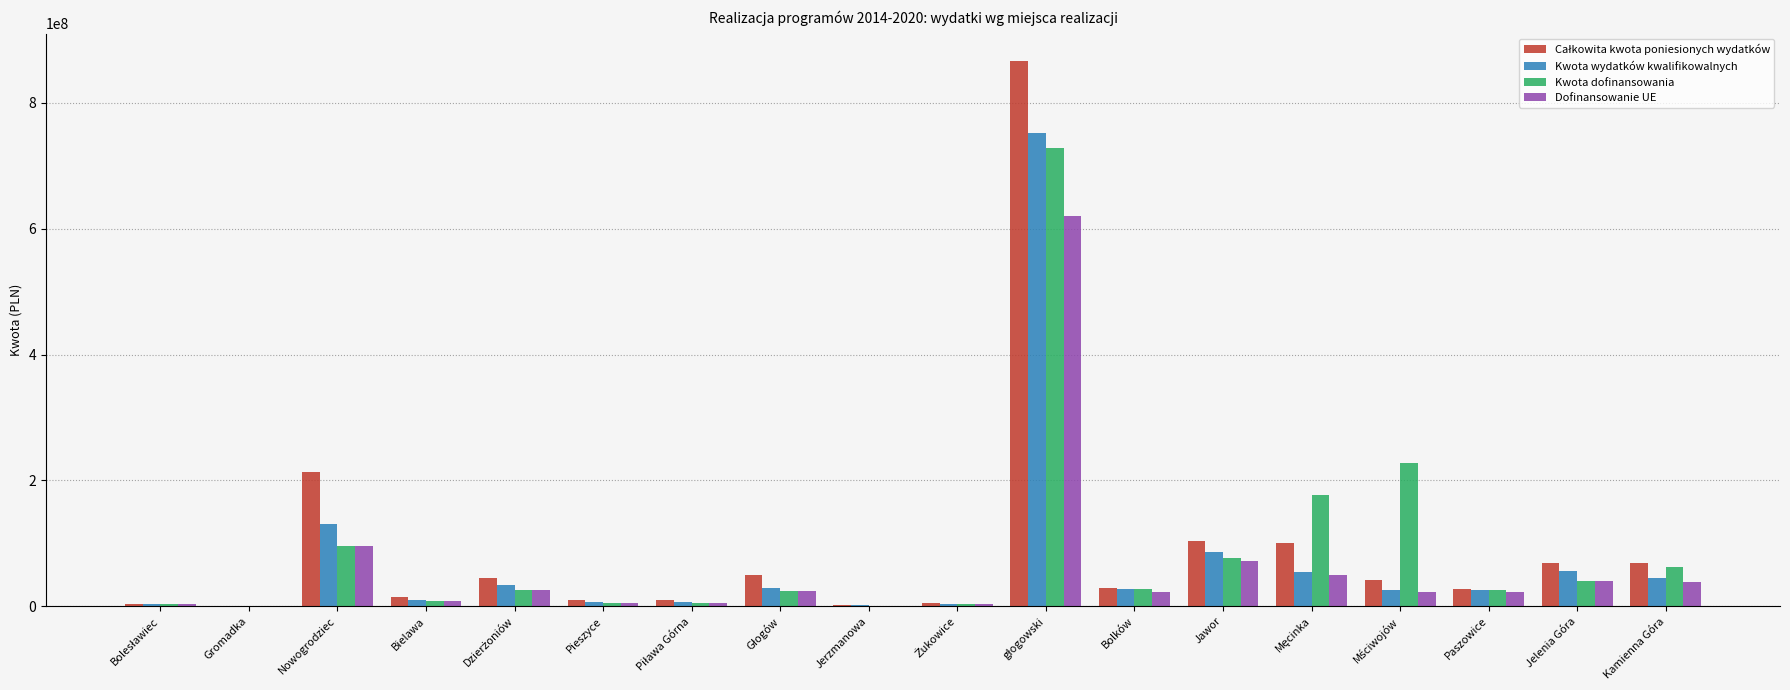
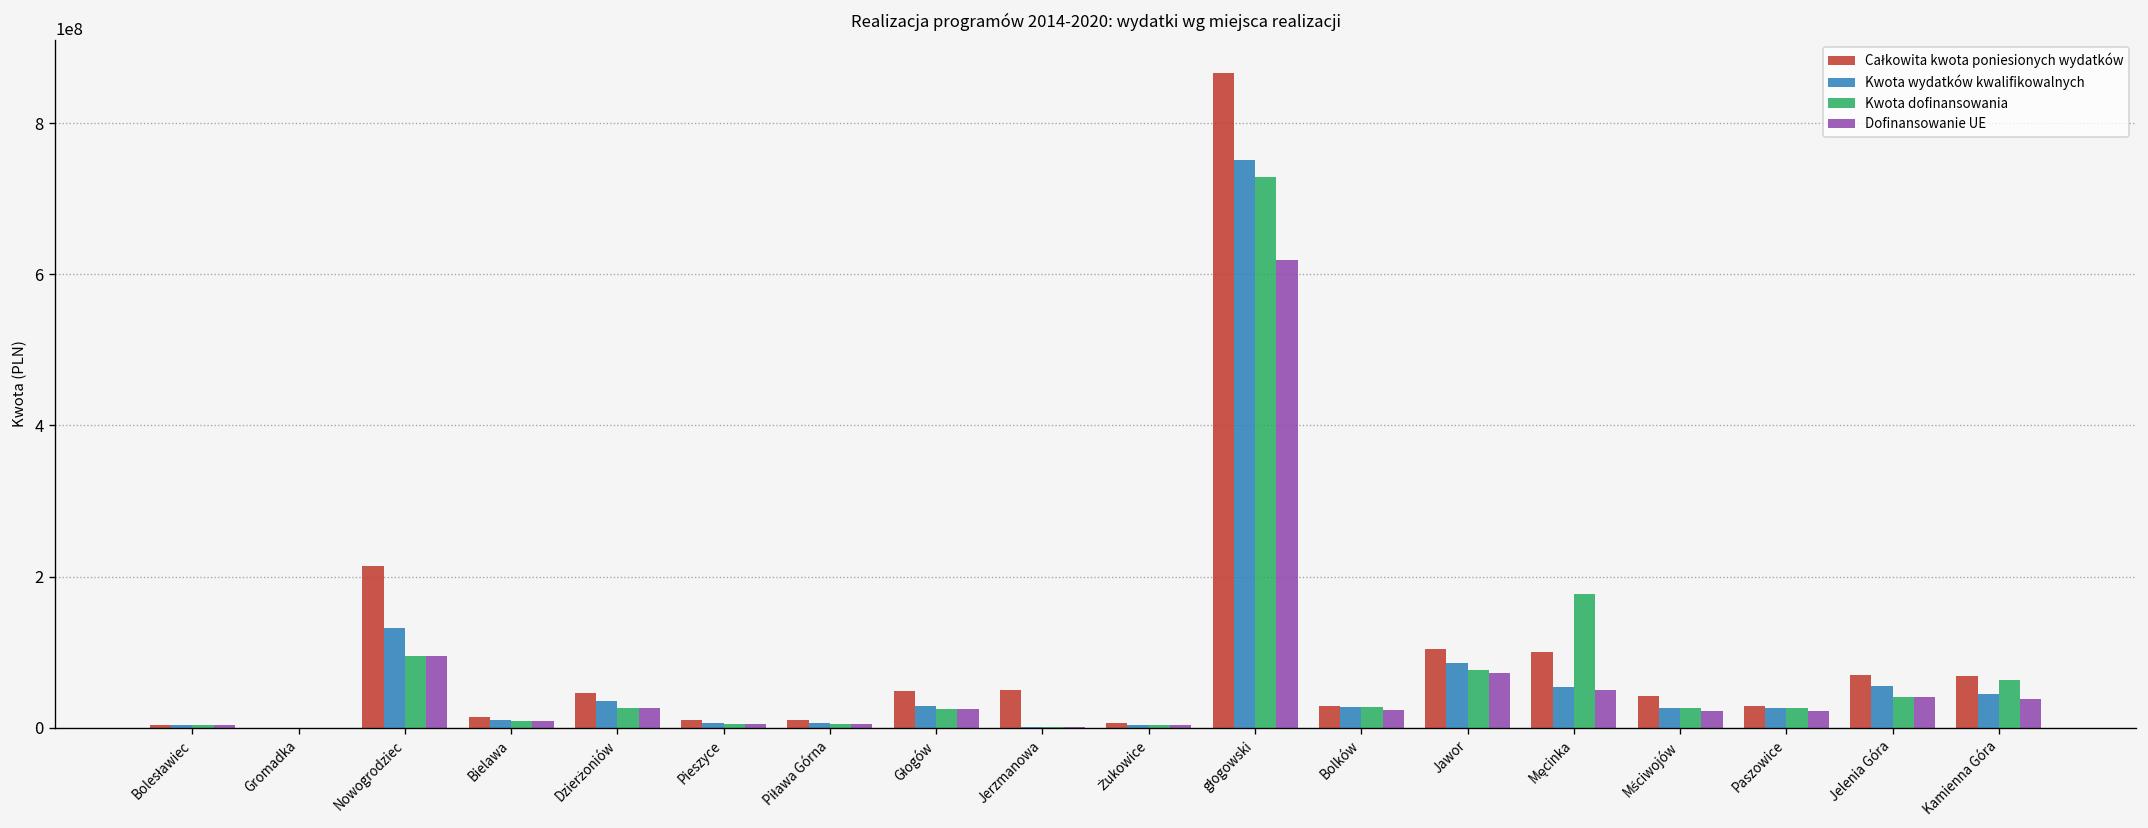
  {
    "Całkowita kwota poniesionych wydatków": {
      "Nowogrodziec": 210000000,
      "Bielawa": 10000000,
      "Dzierżoniów": 50000000,
      "Pieszyce": 10000000,
      "Piława Górna": 10000000,
      "Głogów": 50000000,
-     "Jerzmanowa": 0,
+     "Jerzmanowa": 50000000,
      "Żukowice": 10000000,
      "głogowski": 870000000,
      "Bolków": 30000000,
      "Jawor": 100000000,
      "Męcinka": 100000000,
      "Mściwojów": 40000000,
      "Paszowice": 30000000,
      "Jelenia Góra": 70000000,
      "Kamienna Góra": 70000000
    },
    "Kwota wydatków kwalifikowalnych": {
      "Nowogrodziec": 130000000,
      "Bielawa": 10000000,
      "Dzierżoniów": 30000000,
      "Pieszyce": 10000000,
      "Piława Górna": 10000000,
      "Głogów": 30000000,
      "głogowski": 750000000,
      "Bolków": 30000000,
      "Jawor": 90000000,
      "Męcinka": 50000000,
      "Mściwojów": 30000000,
      "Paszowice": 30000000,
      "Jelenia Góra": 60000000,
      "Kamienna Góra": 40000000
    },
    "Kwota dofinansowania": {
      "Nowogrodziec": 100000000,
      "Bielawa": 10000000,
      "Dzierżoniów": 30000000,
      "Pieszyce": 10000000,
      "Piława Górna": 10000000,
      "Głogów": 20000000,
      "głogowski": 730000000,
      "Bolków": 30000000,
      "Jawor": 80000000,
      "Męcinka": 180000000,
-     "Mściwojów": 230000000,
+     "Mściwojów": 30000000,
      "Paszowice": 30000000,
      "Jelenia Góra": 40000000,
      "Kamienna Góra": 60000000
    },
    "Dofinansowanie UE": {
      "Nowogrodziec": 100000000,
      "Bielawa": 10000000,
      "Dzierżoniów": 30000000,
      "Pieszyce": 10000000,
      "Piława Górna": 10000000,
      "Głogów": 20000000,
      "głogowski": 620000000,
      "Bolków": 20000000,
      "Jawor": 70000000,
      "Męcinka": 50000000,
      "Mściwojów": 20000000,
      "Paszowice": 20000000,
      "Jelenia Góra": 40000000,
      "Kamienna Góra": 40000000
    }
  }
